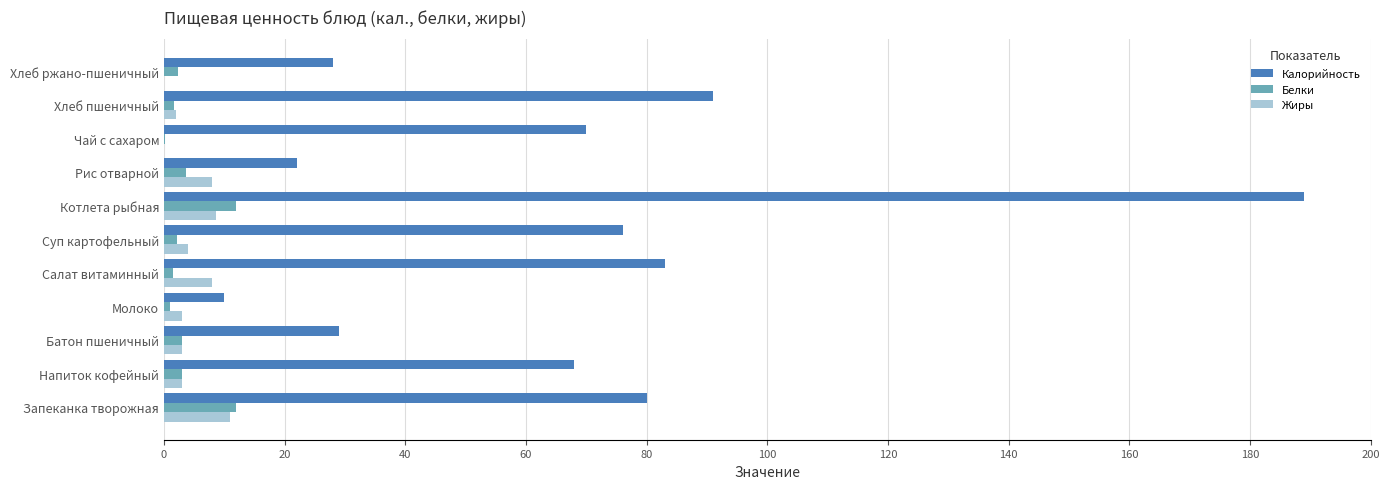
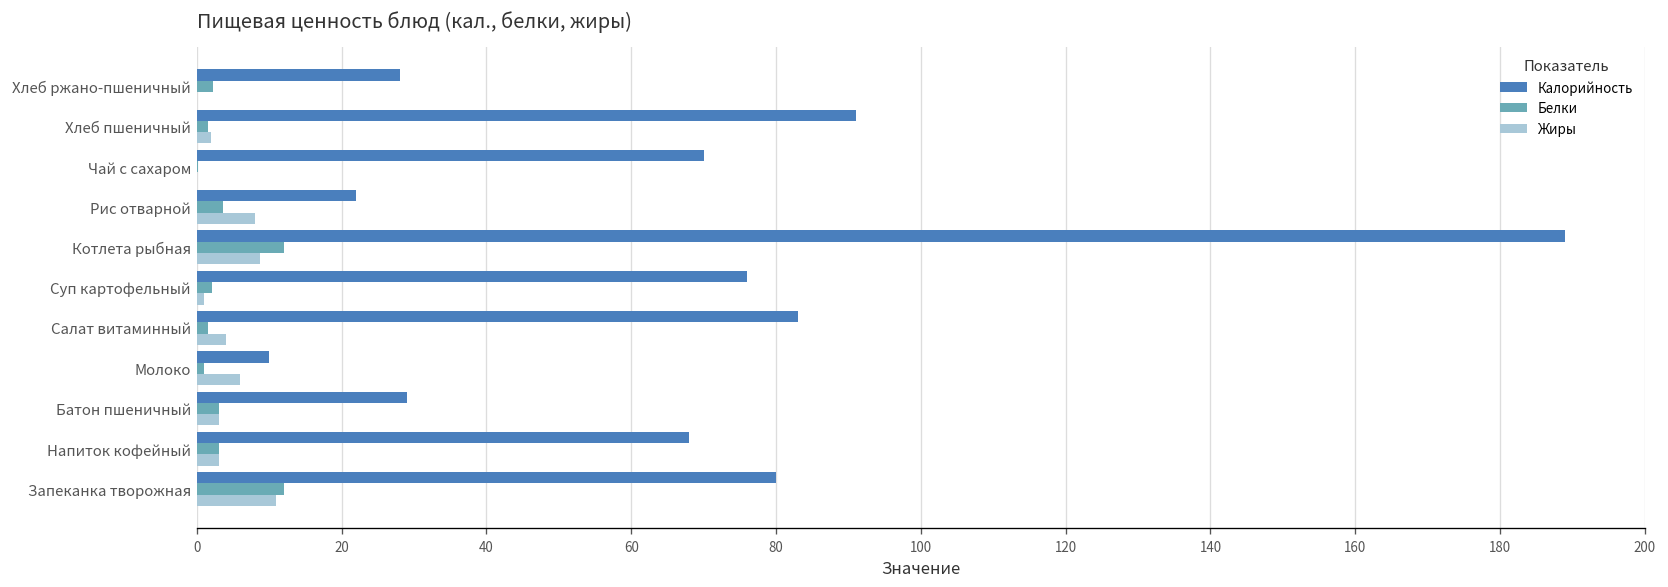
  {
    "Жиры": {
      "Хлеб ржано-пшеничный": 0,
      "Хлеб пшеничный": 2,
      "Чай с сахаром": 0,
      "Рис отварной": 8,
      "Котлета рыбная": 9,
-     "Суп картофельный": 4,
-     "Салат витаминный": 8,
-     "Молоко": 3,
+     "Суп картофельный": 1,
+     "Салат витаминный": 4,
+     "Молоко": 6,
      "Батон пшеничный": 3,
      "Напиток кофейный": 3,
      "Запеканка творожная": 11
    }
  }
